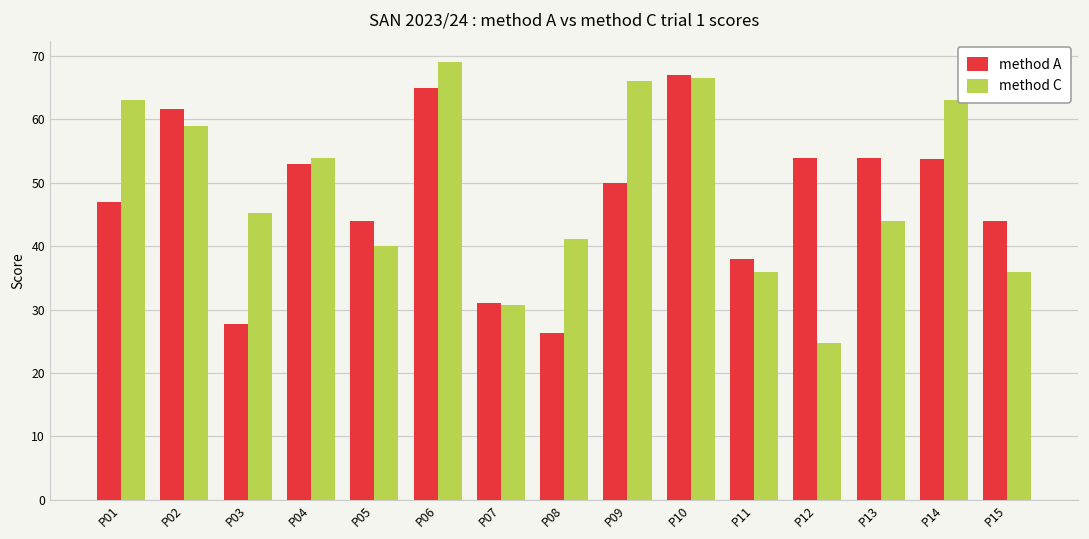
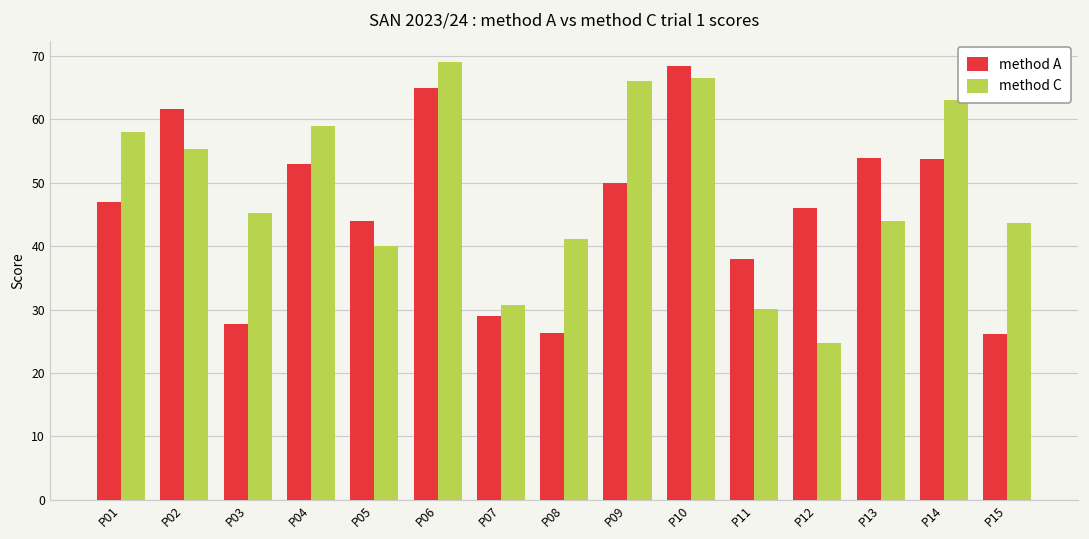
  {
    "method A": {
      "P01": 47,
      "P02": 62,
      "P03": 28,
      "P04": 53,
      "P05": 44,
      "P06": 65,
-     "P07": 31,
+     "P07": 29,
      "P08": 26,
      "P09": 50,
-     "P10": 67,
+     "P10": 68,
      "P11": 38,
-     "P12": 54,
+     "P12": 46,
      "P13": 54,
      "P14": 54,
-     "P15": 44
+     "P15": 26
    },
    "method C": {
-     "P01": 63,
-     "P02": 59,
+     "P01": 58,
+     "P02": 55,
      "P03": 45,
-     "P04": 54,
+     "P04": 59,
      "P05": 40,
      "P06": 69,
      "P07": 31,
      "P08": 41,
      "P09": 66,
      "P10": 67,
-     "P11": 36,
+     "P11": 30,
      "P12": 25,
      "P13": 44,
      "P14": 63,
-     "P15": 36
+     "P15": 44
    }
  }
